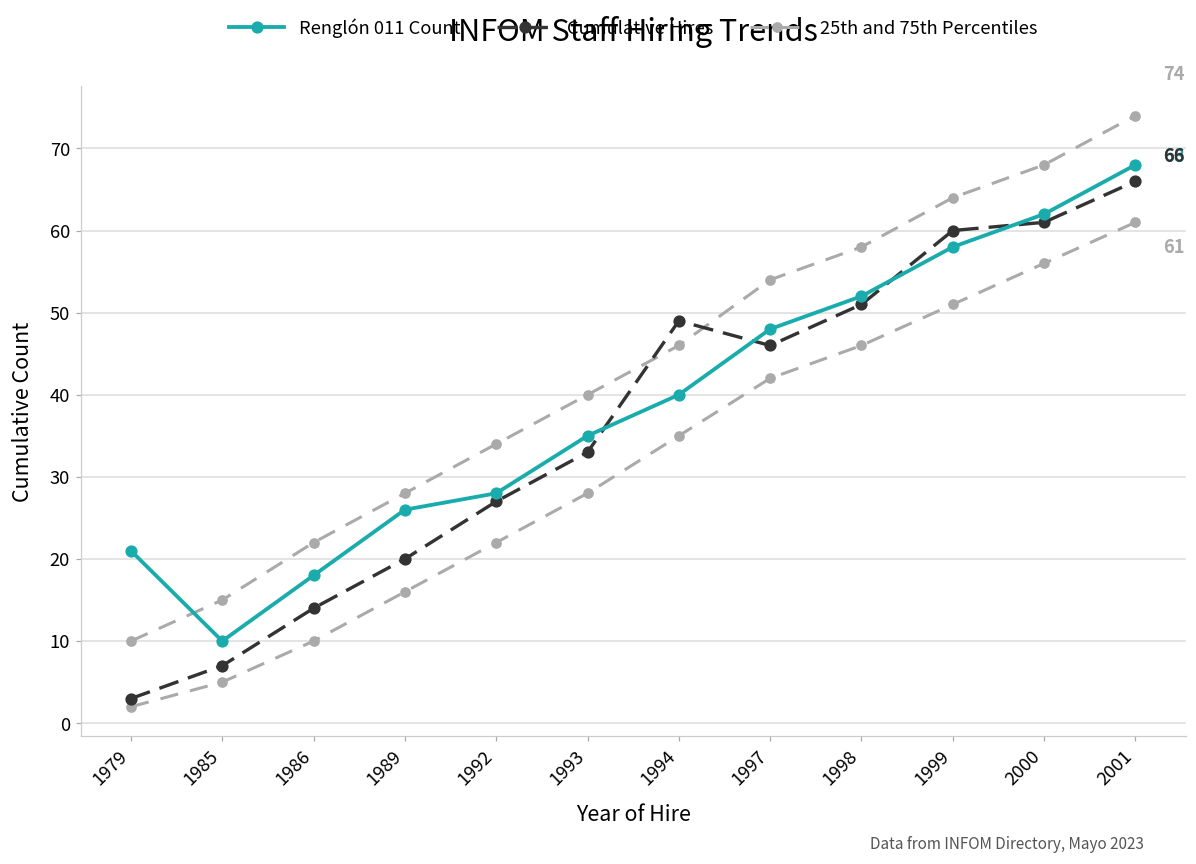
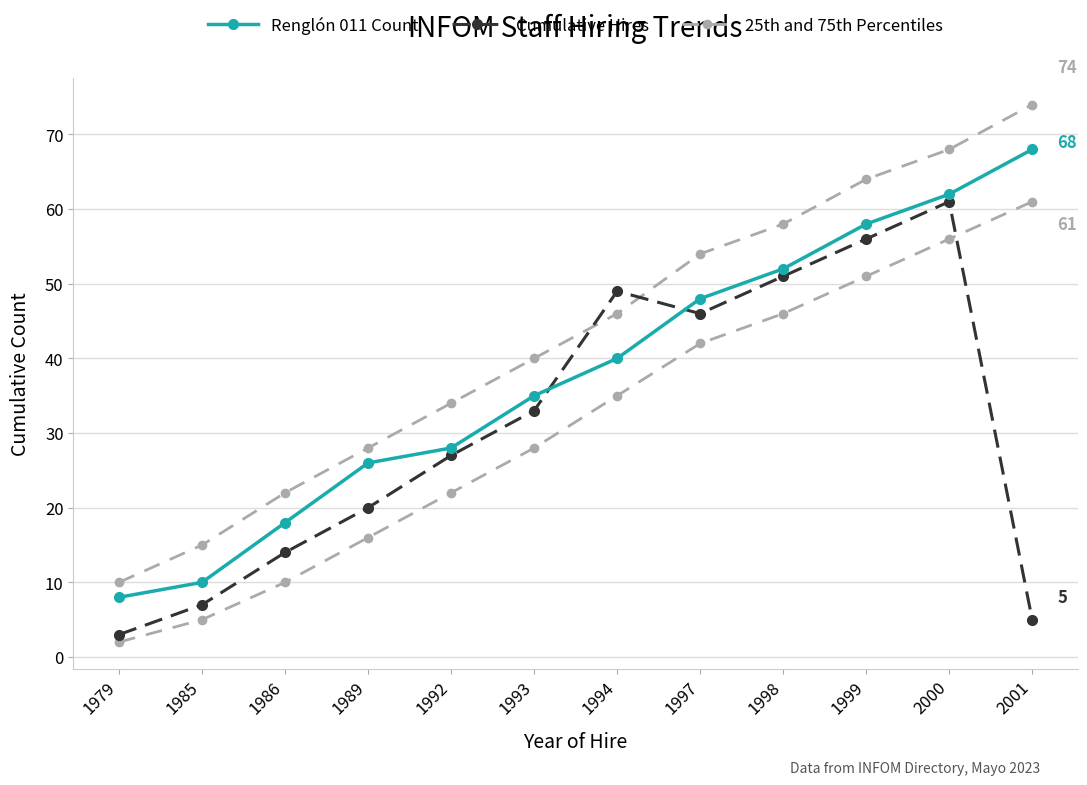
  {
    "Renglón 011 Count": {
-     "1979": 21,
+     "1979": 8,
      "1985": 10,
      "1986": 18,
      "1989": 26,
      "1992": 28,
      "1993": 35,
      "1994": 40,
      "1997": 48,
      "1998": 52,
      "1999": 58,
      "2000": 62
    },
    "Cumulative Hires": {
-     "1999": 60,
-     "2001": 66
+     "1999": 56,
+     "2001": 5
    }
  }
